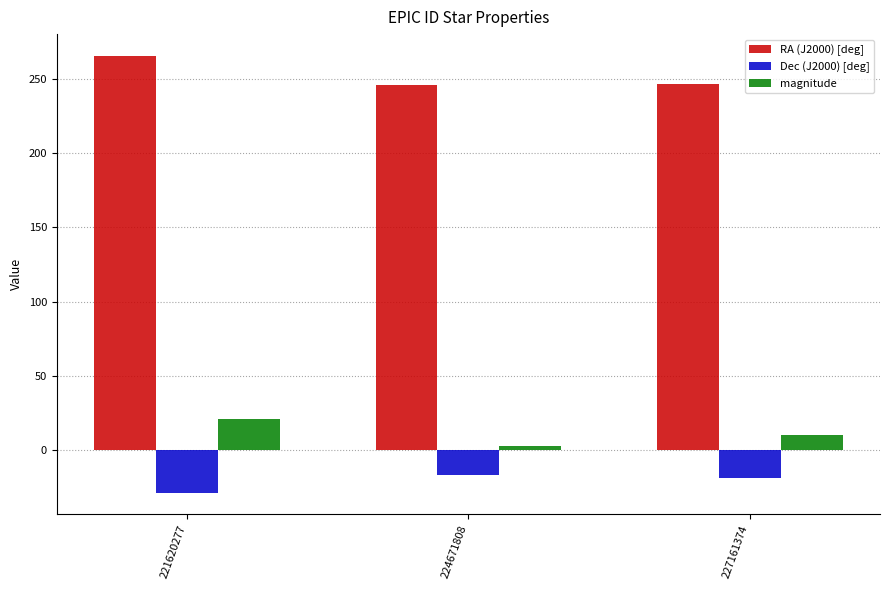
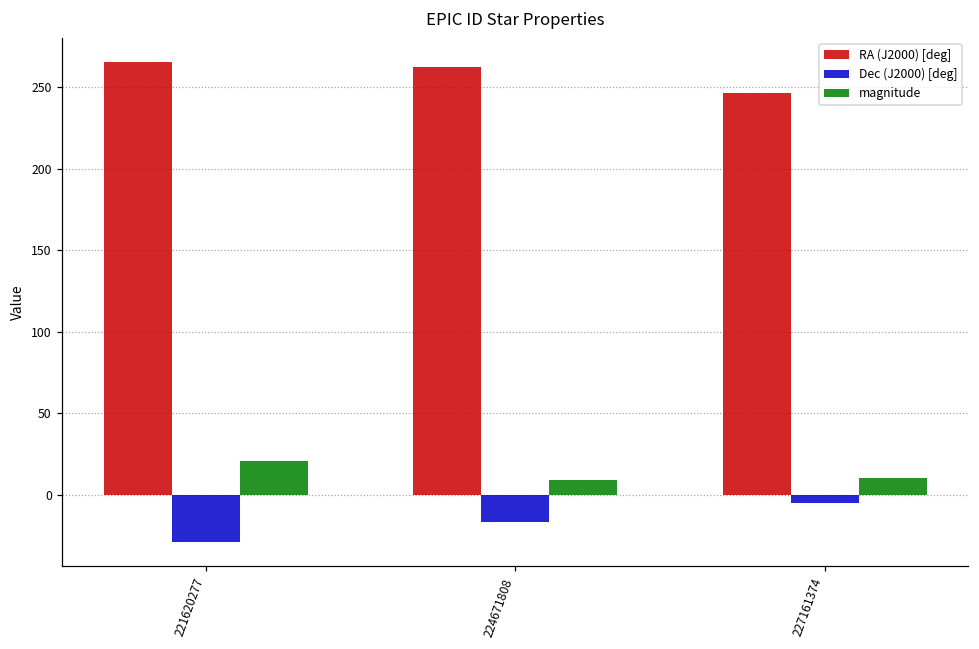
  {
    "RA (J2000) [deg]": {
      "221620277": 266,
-     "224671808": 246,
+     "224671808": 262,
      "227161374": 247
    },
    "Dec (J2000) [deg]": {
      "221620277": -29,
      "224671808": -17,
-     "227161374": -19
+     "227161374": -5
    },
    "magnitude": {
      "221620277": 21,
-     "224671808": 3,
+     "224671808": 9,
      "227161374": 10
    }
  }
